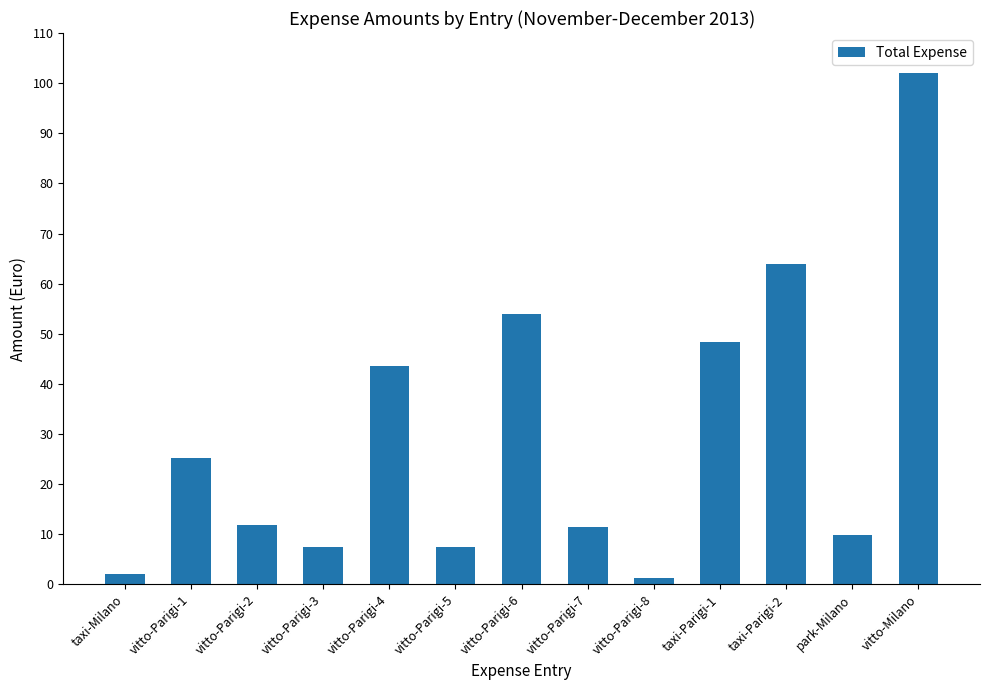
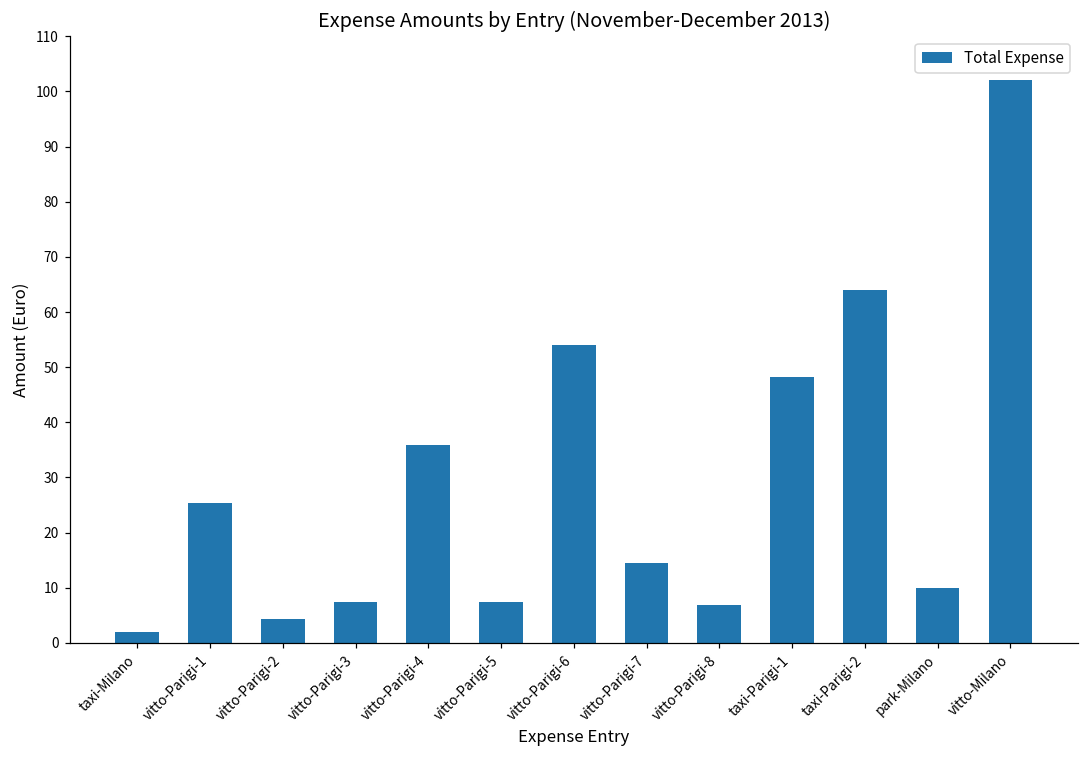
  {
    "taxi-Milano": 2,
    "vitto-Parigi-1": 25,
-   "vitto-Parigi-2": 12,
+   "vitto-Parigi-2": 4,
    "vitto-Parigi-3": 8,
-   "vitto-Parigi-4": 44,
+   "vitto-Parigi-4": 36,
    "vitto-Parigi-5": 7,
    "vitto-Parigi-6": 54,
-   "vitto-Parigi-7": 12,
-   "vitto-Parigi-8": 1,
+   "vitto-Parigi-7": 14,
+   "vitto-Parigi-8": 7,
    "taxi-Parigi-1": 48,
    "taxi-Parigi-2": 64,
    "park-Milano": 10,
    "vitto-Milano": 102
  }
